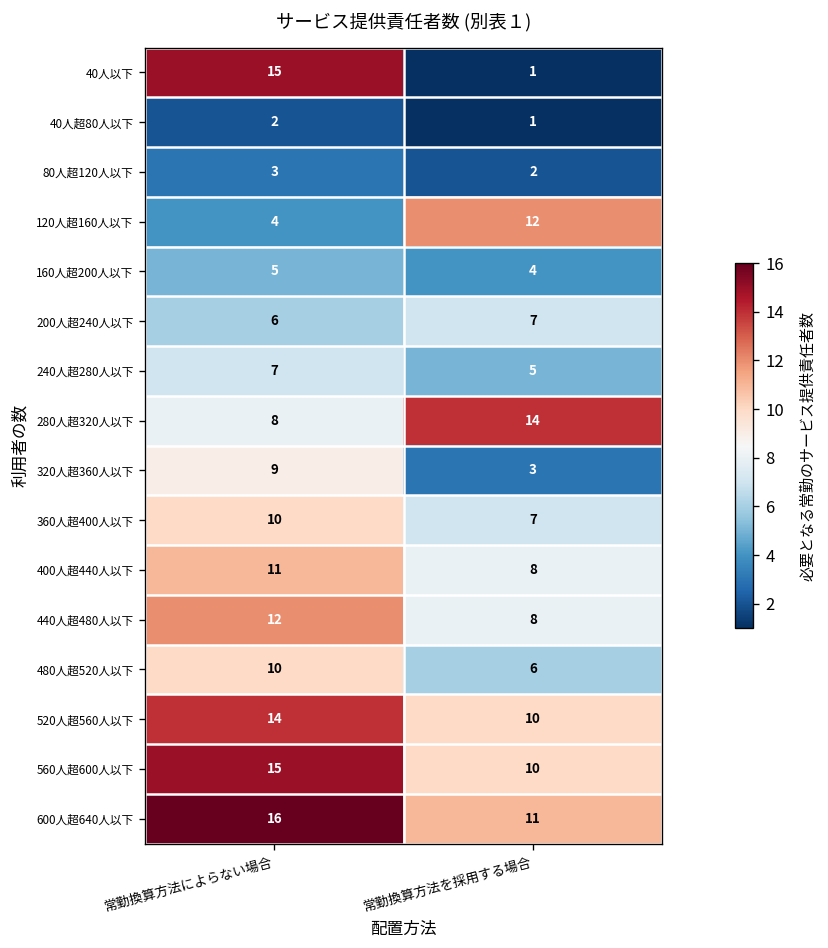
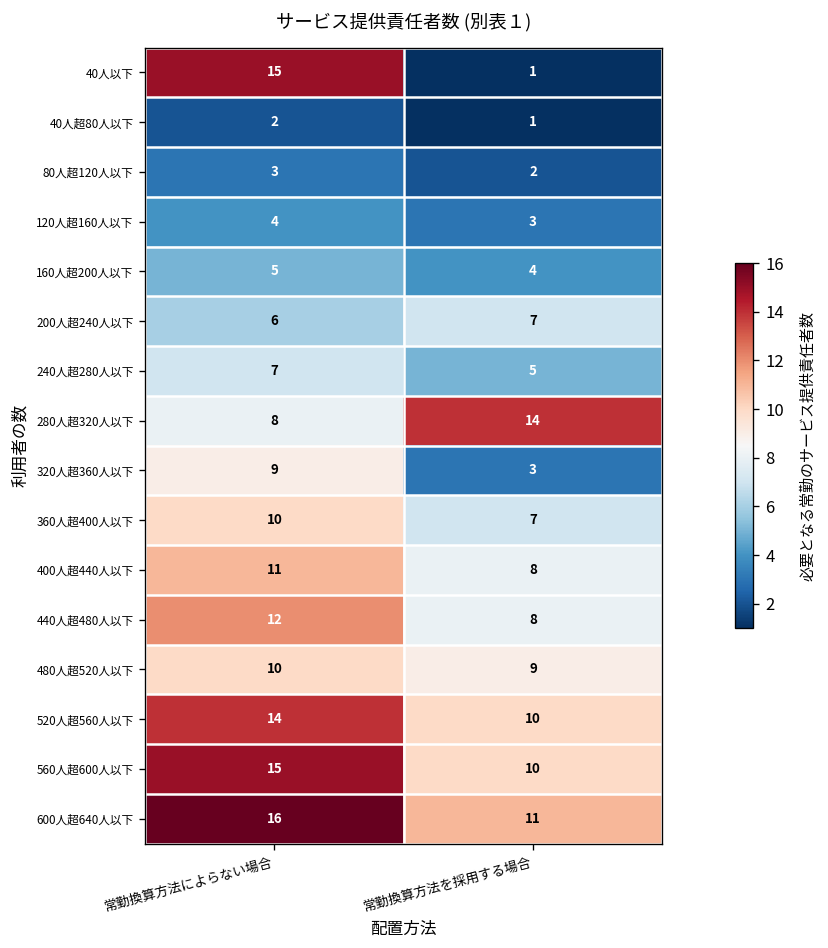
  {
    "40人以下": {
      "常勤換算方法によらない場合": 15,
      "常勤換算方法を採用する場合": 1
    },
    "40人超80人以下": {
      "常勤換算方法によらない場合": 2,
      "常勤換算方法を採用する場合": 1
    },
    "80人超120人以下": {
      "常勤換算方法によらない場合": 3,
      "常勤換算方法を採用する場合": 2
    },
    "120人超160人以下": {
      "常勤換算方法によらない場合": 4,
-     "常勤換算方法を採用する場合": 12
+     "常勤換算方法を採用する場合": 3
    },
    "160人超200人以下": {
      "常勤換算方法によらない場合": 5,
      "常勤換算方法を採用する場合": 4
    },
    "200人超240人以下": {
      "常勤換算方法によらない場合": 6,
      "常勤換算方法を採用する場合": 7
    },
    "240人超280人以下": {
      "常勤換算方法によらない場合": 7,
      "常勤換算方法を採用する場合": 5
    },
    "280人超320人以下": {
      "常勤換算方法によらない場合": 8,
      "常勤換算方法を採用する場合": 14
    },
    "320人超360人以下": {
      "常勤換算方法によらない場合": 9,
      "常勤換算方法を採用する場合": 3
    },
    "360人超400人以下": {
      "常勤換算方法によらない場合": 10,
      "常勤換算方法を採用する場合": 7
    },
    "400人超440人以下": {
      "常勤換算方法によらない場合": 11,
      "常勤換算方法を採用する場合": 8
    },
    "440人超480人以下": {
      "常勤換算方法によらない場合": 12,
      "常勤換算方法を採用する場合": 8
    },
    "480人超520人以下": {
      "常勤換算方法によらない場合": 10,
-     "常勤換算方法を採用する場合": 6
+     "常勤換算方法を採用する場合": 9
    },
    "520人超560人以下": {
      "常勤換算方法によらない場合": 14,
      "常勤換算方法を採用する場合": 10
    },
    "560人超600人以下": {
      "常勤換算方法によらない場合": 15,
      "常勤換算方法を採用する場合": 10
    },
    "600人超640人以下": {
      "常勤換算方法によらない場合": 16,
      "常勤換算方法を採用する場合": 11
    }
  }
